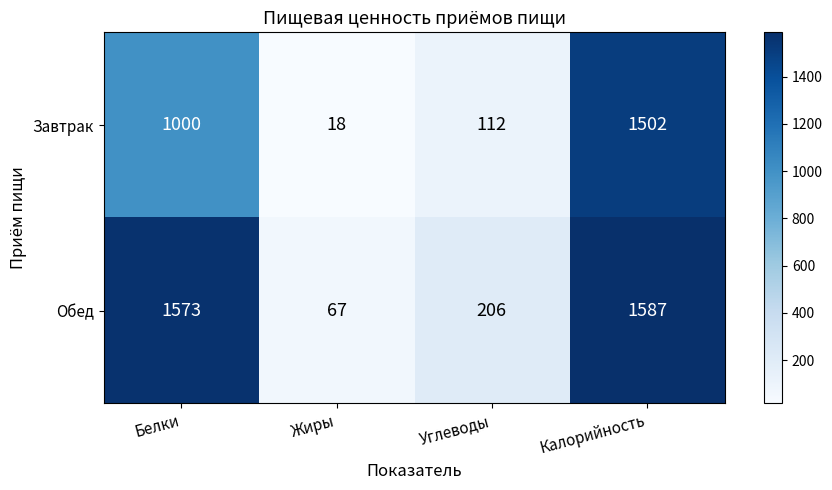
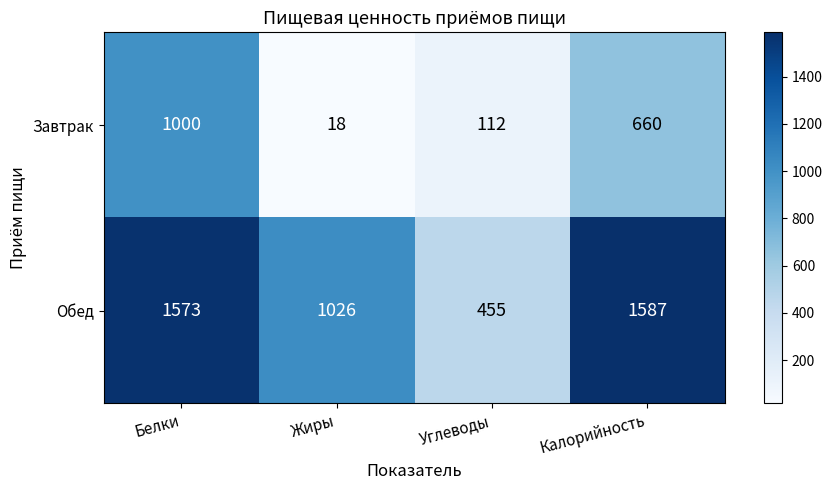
  {
    "Завтрак": {
      "Белки": 1000,
      "Жиры": 18,
      "Углеводы": 112,
-     "Калорийность": 1502
+     "Калорийность": 660
    },
    "Обед": {
      "Белки": 1573,
-     "Жиры": 67,
-     "Углеводы": 206,
+     "Жиры": 1026,
+     "Углеводы": 455,
      "Калорийность": 1587
    }
  }
